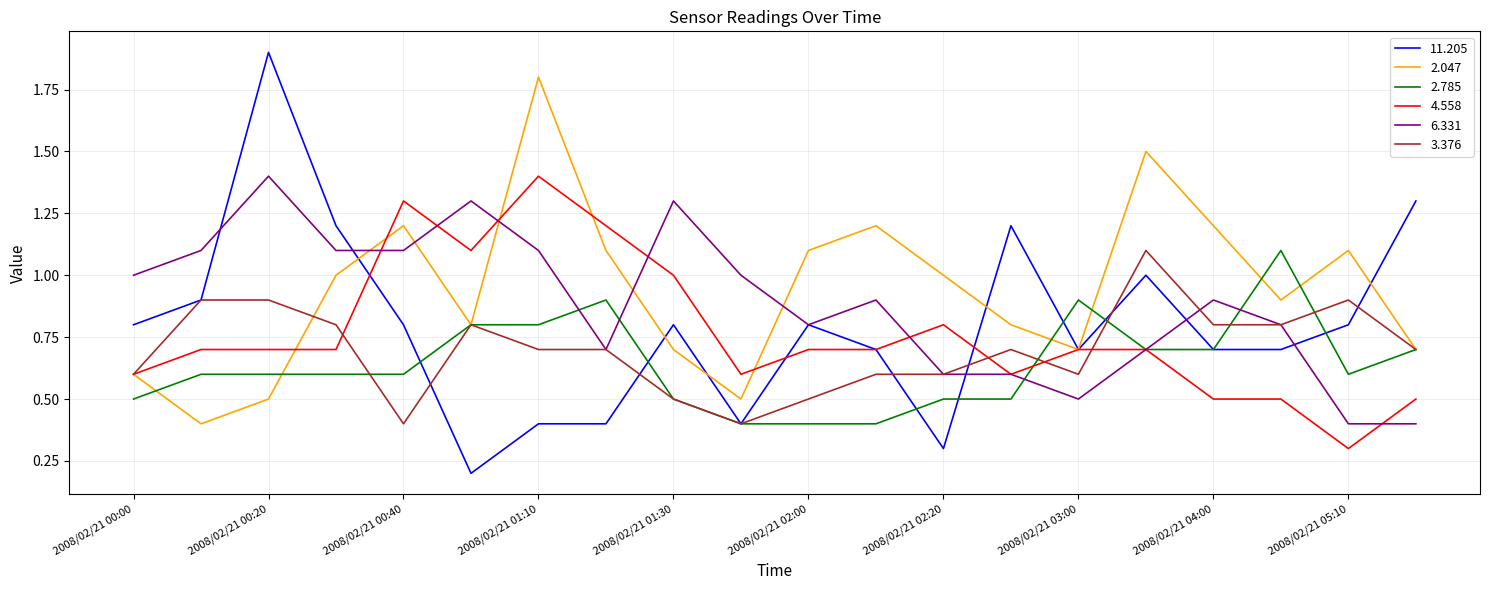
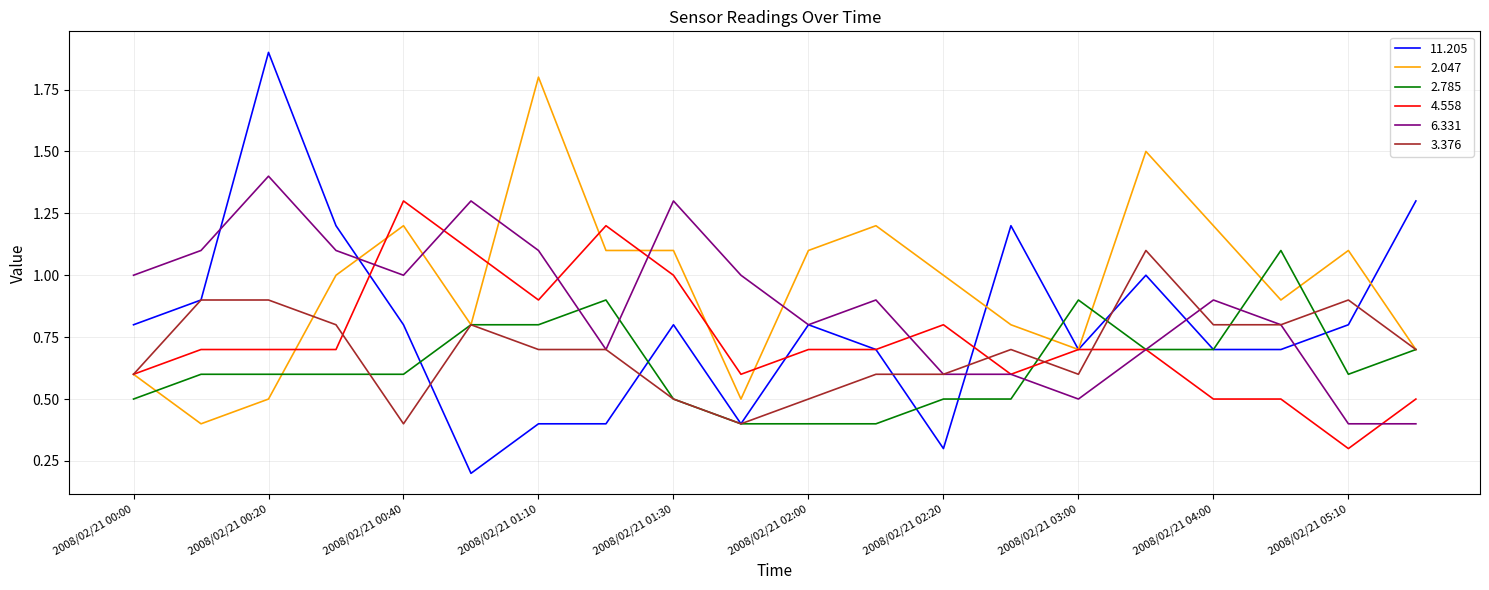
  {
    "11.205": {
      "2008/02/21 00:00": 0.8,
      "2008/02/21 00:20": 1.9,
      "2008/02/21 00:40": 0.8,
      "2008/02/21 01:10": 0.4,
      "2008/02/21 01:30": 0.8,
      "2008/02/21 02:20": 0.3,
      "2008/02/21 05:10": 0.8
    },
    "2.047": {
      "2008/02/21 00:20": 0.5,
      "2008/02/21 00:40": 1.2,
      "2008/02/21 01:10": 1.8,
-     "2008/02/21 01:30": 0.7,
+     "2008/02/21 01:30": 1.1,
      "2008/02/21 02:00": 1.1,
      "2008/02/21 02:20": 1.0,
      "2008/02/21 04:00": 1.2,
      "2008/02/21 05:10": 1.1
    },
    "2.785": {
      "2008/02/21 00:00": 0.5,
      "2008/02/21 00:20": 0.6,
      "2008/02/21 00:40": 0.6,
      "2008/02/21 01:10": 0.8,
      "2008/02/21 02:00": 0.4,
      "2008/02/21 02:20": 0.5,
      "2008/02/21 03:00": 0.9,
      "2008/02/21 05:10": 0.6
    },
    "4.558": {
      "2008/02/21 00:20": 0.7,
      "2008/02/21 00:40": 1.3,
-     "2008/02/21 01:10": 1.4,
+     "2008/02/21 01:10": 0.9,
      "2008/02/21 01:30": 1.0,
      "2008/02/21 02:00": 0.7,
      "2008/02/21 02:20": 0.8,
      "2008/02/21 04:00": 0.5,
      "2008/02/21 05:10": 0.3
    },
    "6.331": {
      "2008/02/21 00:00": 1.0,
      "2008/02/21 00:20": 1.4,
-     "2008/02/21 00:40": 1.1,
+     "2008/02/21 00:40": 1.0,
      "2008/02/21 01:10": 1.1,
      "2008/02/21 01:30": 1.3,
      "2008/02/21 03:00": 0.5,
      "2008/02/21 04:00": 0.9,
      "2008/02/21 05:10": 0.4
    },
    "3.376": {
      "2008/02/21 00:20": 0.9,
      "2008/02/21 00:40": 0.4,
      "2008/02/21 01:10": 0.7,
      "2008/02/21 02:00": 0.5,
      "2008/02/21 03:00": 0.6,
      "2008/02/21 04:00": 0.8,
      "2008/02/21 05:10": 0.9
    }
  }
